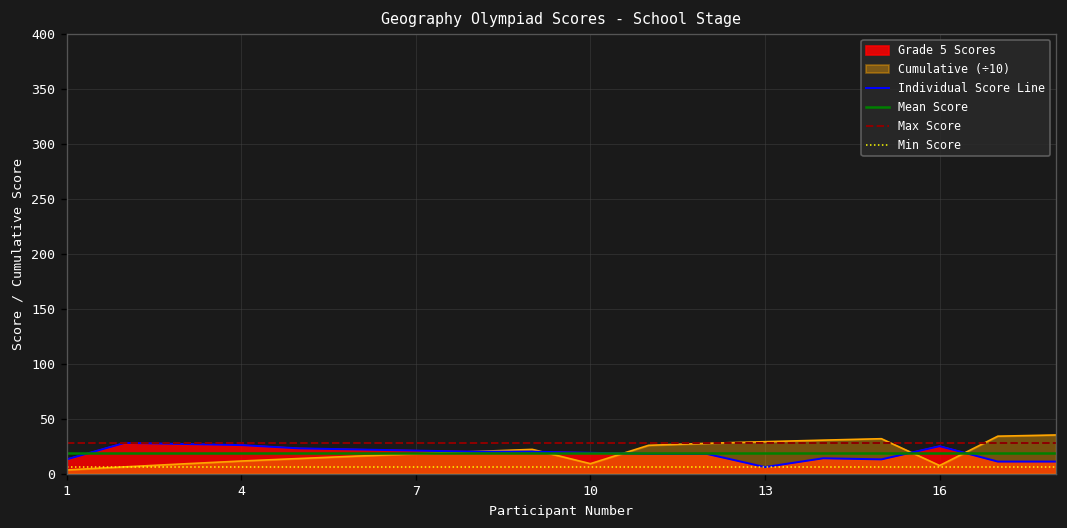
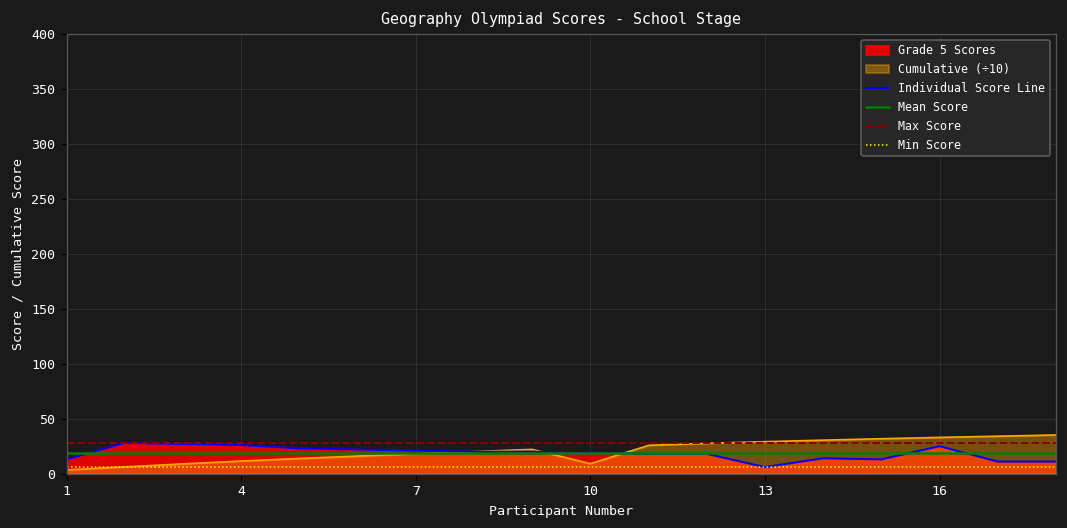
  {
    "Grade 5 Scores": {
      "1": 10,
      "13": 10,
      "16": 30
    },
    "Cumulative (÷10)": {
      "1": 0,
      "4": 10,
      "10": 10,
-     "16": 10
+     "16": 30
    },
    "Mean Score": {
      "1": 20,
      "4": 20,
      "13": 20,
      "16": 20
    },
    "Max Score": {
      "1": 30,
      "7": 30,
      "10": 30,
      "16": 30
    }
  }
